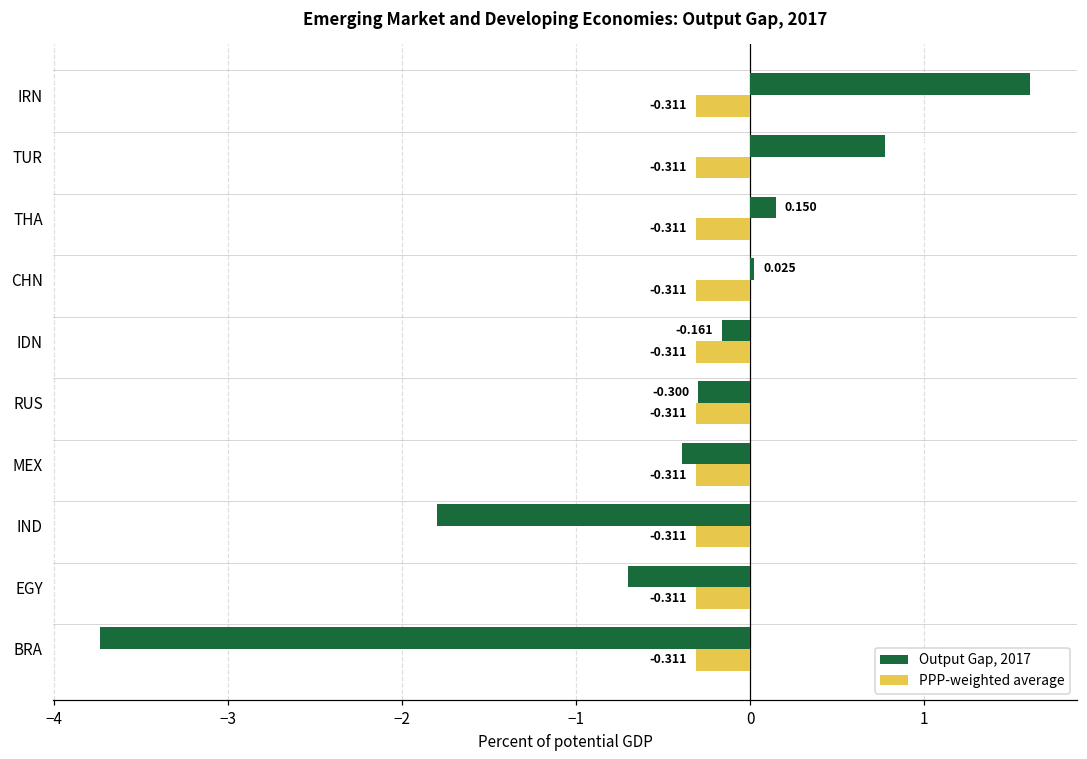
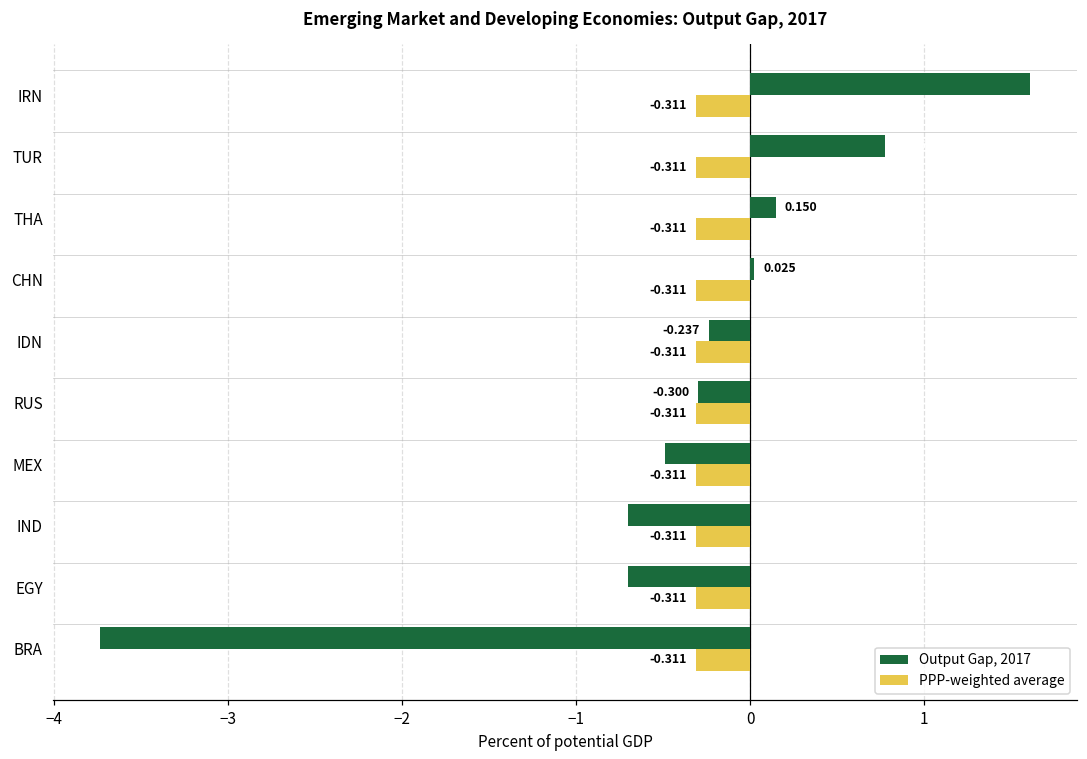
  {
    "Output Gap, 2017": {
      "THA": 0.150,
      "CHN": 0.025,
-     "IDN": -0.161,
+     "IDN": -0.237,
      "RUS": -0.300,
-     "MEX": -0.39,
-     "IND": -1.8
+     "MEX": -0.49,
+     "IND": -0.7
    },
    "PPP-weighted average": {
      "IRN": -0.311,
      "TUR": -0.311,
      "THA": -0.311,
      "CHN": -0.311,
      "IDN": -0.311,
      "RUS": -0.311,
      "MEX": -0.311,
      "IND": -0.311,
      "EGY": -0.311,
      "BRA": -0.311
    }
  }
